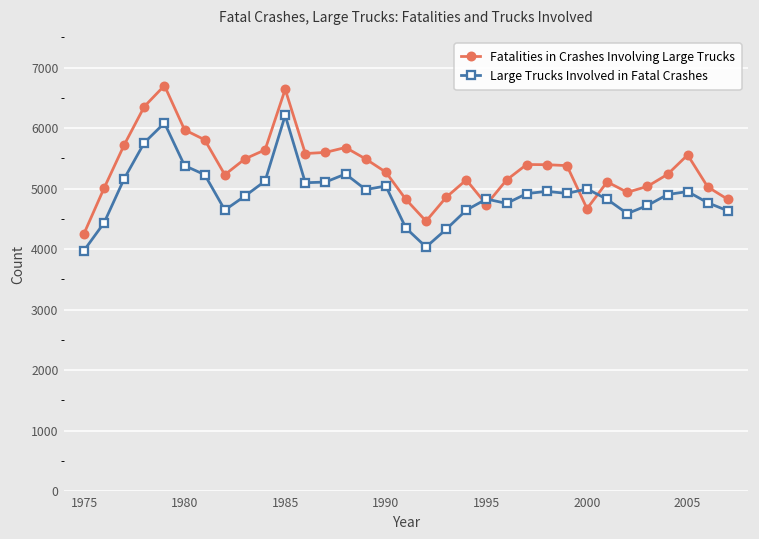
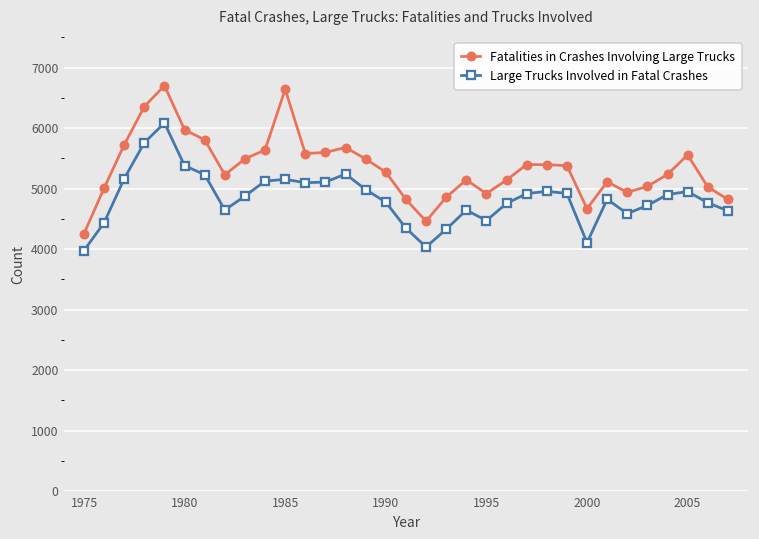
  {
    "Fatalities in Crashes Involving Large Trucks": {
      "1975": 4300,
      "1980": 6000,
      "1985": 6600,
      "1990": 5300,
-     "1995": 4700,
+     "1995": 4900,
      "2000": 4700,
      "2005": 5600
    },
    "Large Trucks Involved in Fatal Crashes": {
      "1975": 4000,
      "1980": 5400,
-     "1985": 6200,
-     "1990": 5000,
-     "1995": 4800,
-     "2000": 5000,
+     "1985": 5200,
+     "1990": 4800,
+     "1995": 4500,
+     "2000": 4100,
      "2005": 5000
    }
  }
